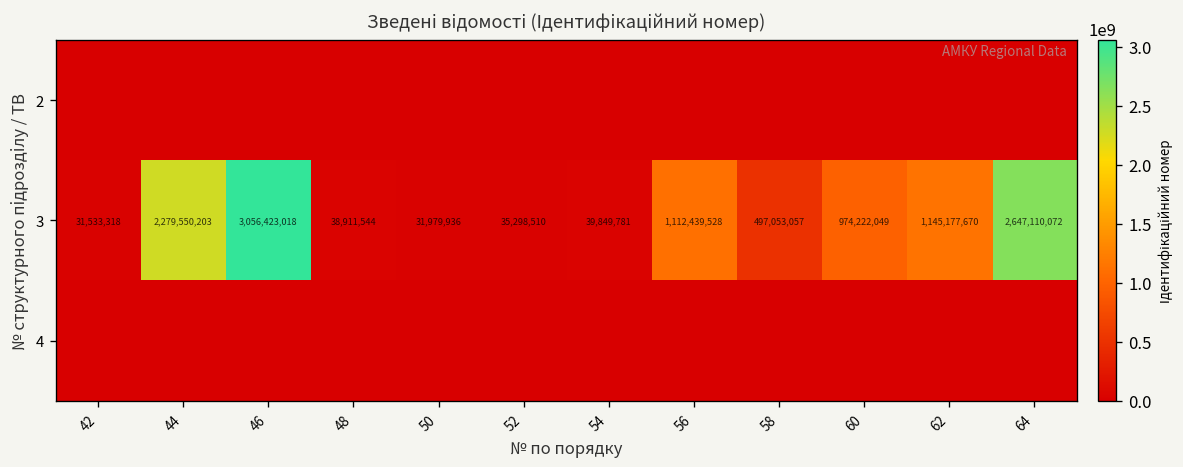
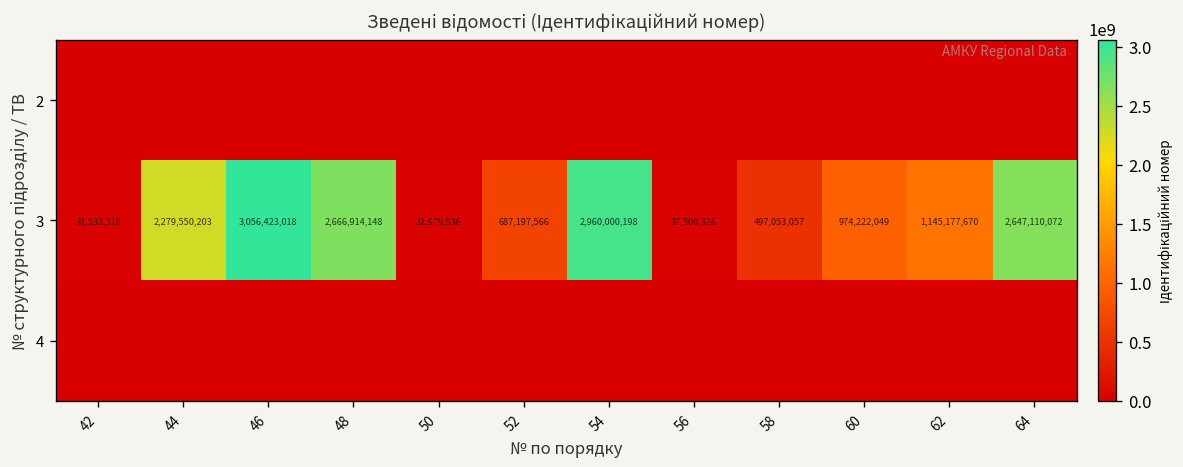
  {
    "3": {
      "42": "31,533,318",
      "44": "2,279,550,203",
      "46": "3,056,423,018",
-     "48": "38,911,544",
+     "48": "2,666,914,148",
      "50": "31,979,936",
-     "52": "35,298,510",
-     "54": "39,849,781",
-     "56": "1,112,439,528",
+     "52": "687,197,566",
+     "54": "2,960,000,198",
+     "56": "37,300,326",
      "58": "497,053,057",
      "60": "974,222,049",
      "62": "1,145,177,670",
      "64": "2,647,110,072"
    }
  }
